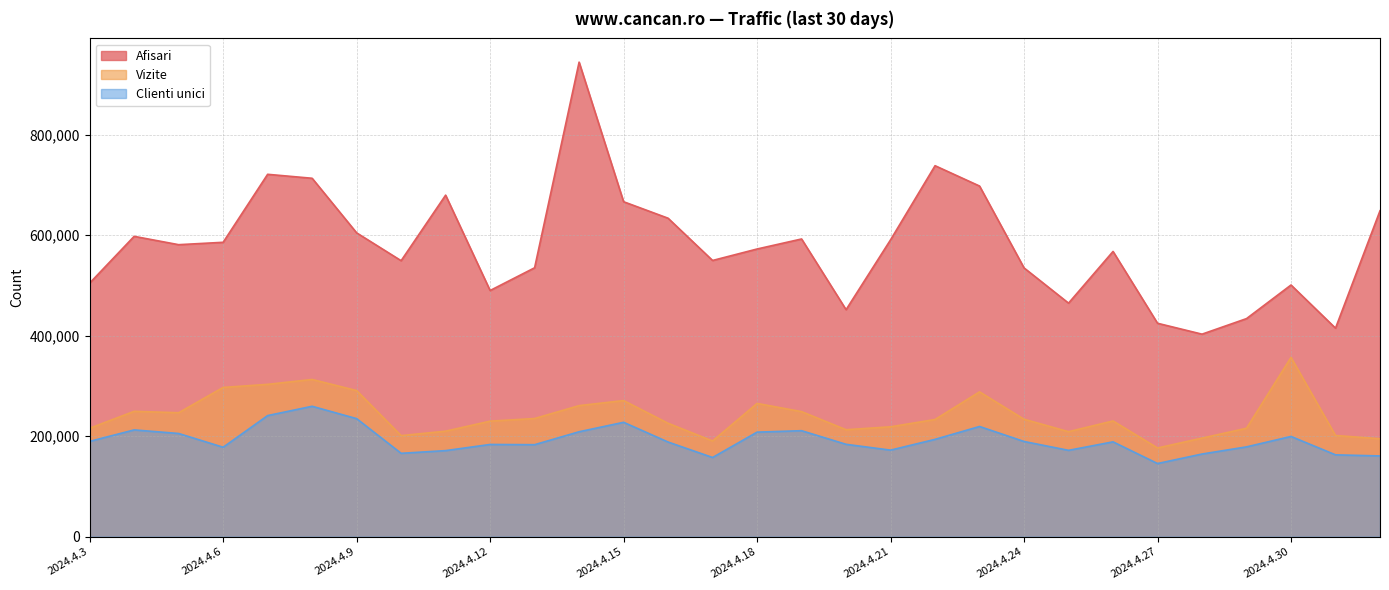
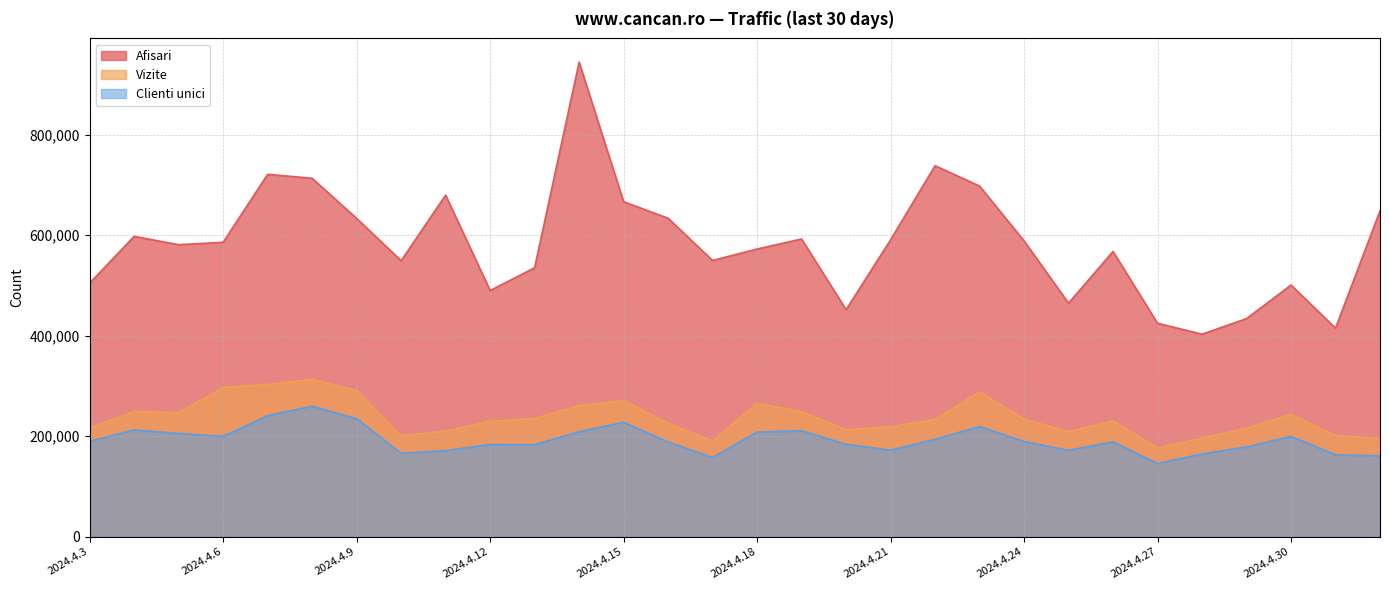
  {
    "Afisari": {
      "2024.4.3": "500,000",
      "2024.4.6": "590,000",
-     "2024.4.9": "600,000",
+     "2024.4.9": "630,000",
      "2024.4.12": "490,000",
      "2024.4.15": "670,000",
      "2024.4.18": "570,000",
      "2024.4.21": "590,000",
-     "2024.4.24": "530,000",
+     "2024.4.24": "590,000",
      "2024.4.27": "420,000",
      "2024.4.30": "500,000"
    },
    "Vizite": {
      "2024.4.3": "220,000",
      "2024.4.6": "300,000",
      "2024.4.9": "290,000",
      "2024.4.12": "230,000",
      "2024.4.15": "270,000",
      "2024.4.18": "270,000",
      "2024.4.21": "220,000",
      "2024.4.24": "230,000",
      "2024.4.27": "180,000",
-     "2024.4.30": "360,000"
+     "2024.4.30": "240,000"
    },
    "Clienti unici": {
      "2024.4.3": "190,000",
-     "2024.4.6": "180,000",
+     "2024.4.6": "200,000",
      "2024.4.9": "230,000",
      "2024.4.12": "180,000",
      "2024.4.15": "230,000",
      "2024.4.18": "210,000",
      "2024.4.21": "170,000",
      "2024.4.24": "190,000",
      "2024.4.27": "150,000",
      "2024.4.30": "200,000"
    }
  }
